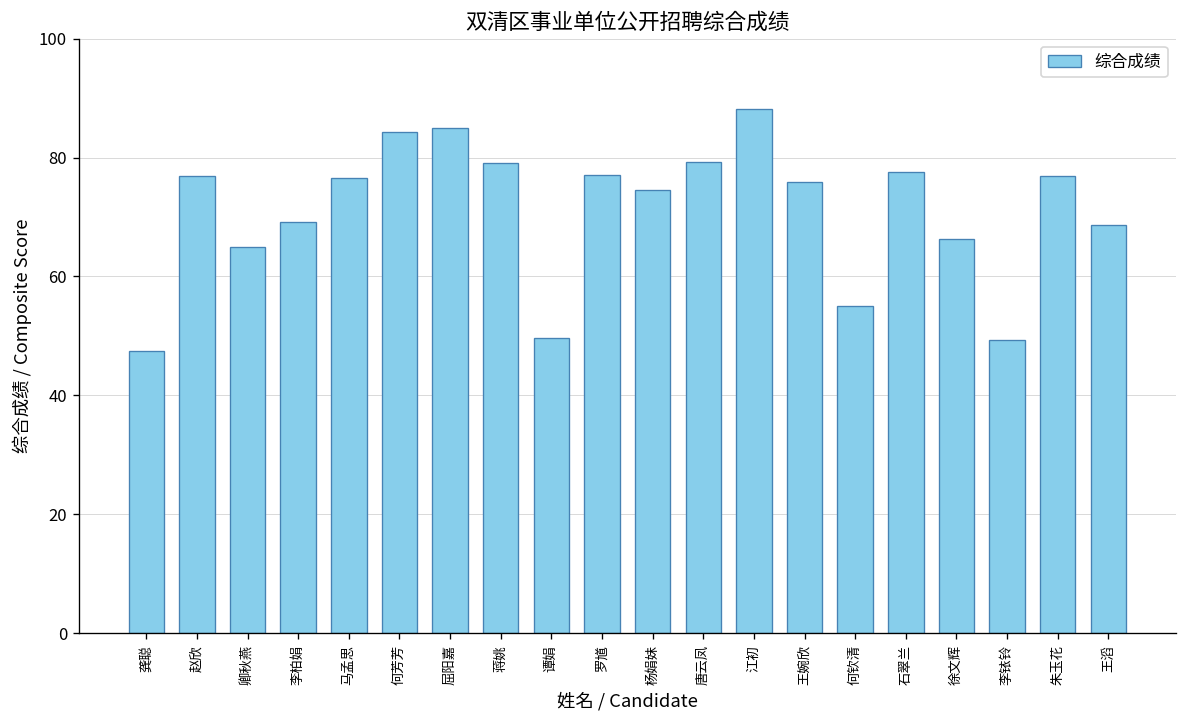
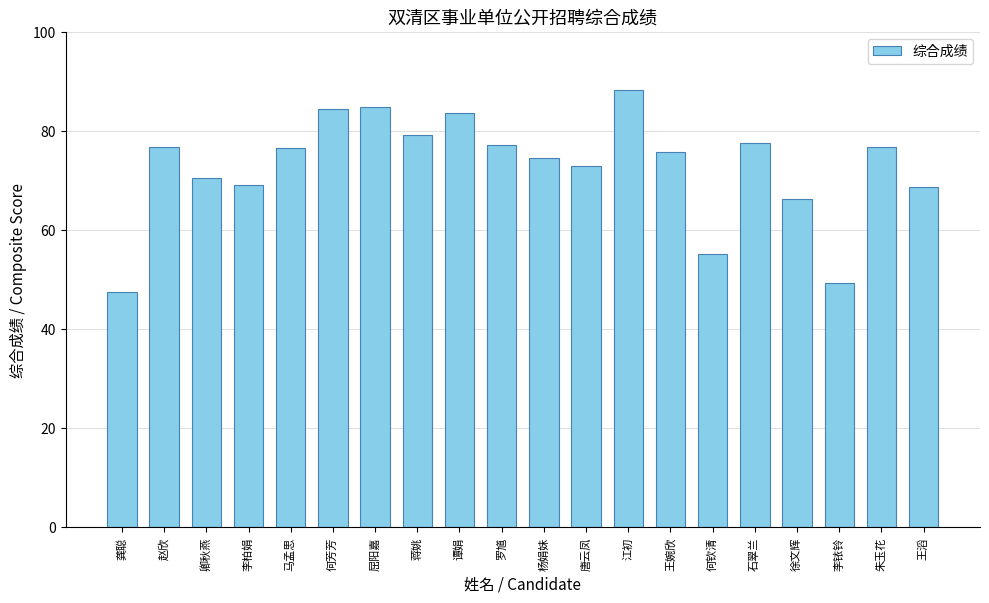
  {
    "龚聪": 47,
    "赵欣": 77,
-   "卿秋燕": 65,
+   "卿秋燕": 70,
    "李柏娟": 69,
    "马孟思": 77,
    "何芳芳": 84,
    "屈阳嘉": 85,
    "蒋姚": 79,
-   "谭娟": 50,
+   "谭娟": 84,
    "罗馗": 77,
    "杨娟妹": 75,
-   "唐云凤": 79,
+   "唐云凤": 73,
    "江初": 88,
    "王婉欣": 76,
    "何钦清": 55,
    "石翠兰": 78,
    "徐文辉": 66,
    "李铱铃": 49,
    "朱玉花": 77,
    "王滔": 69
  }
